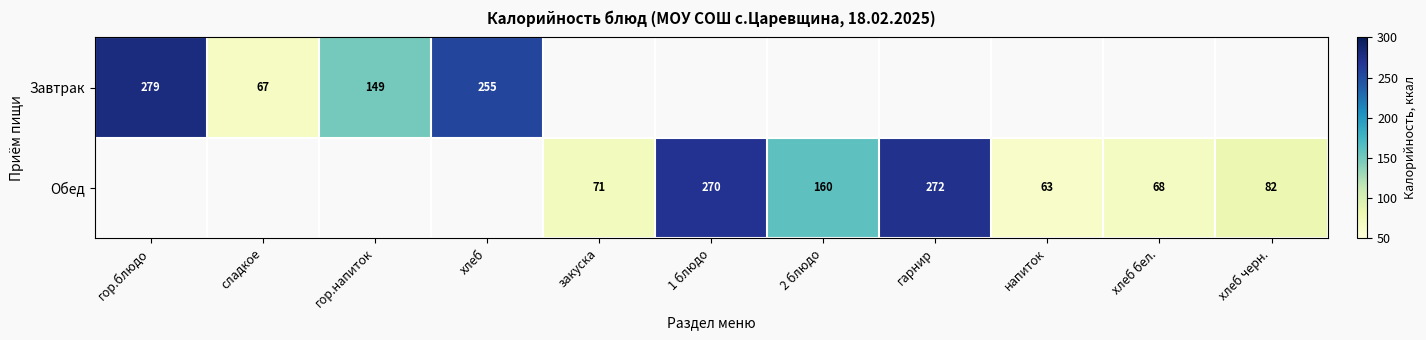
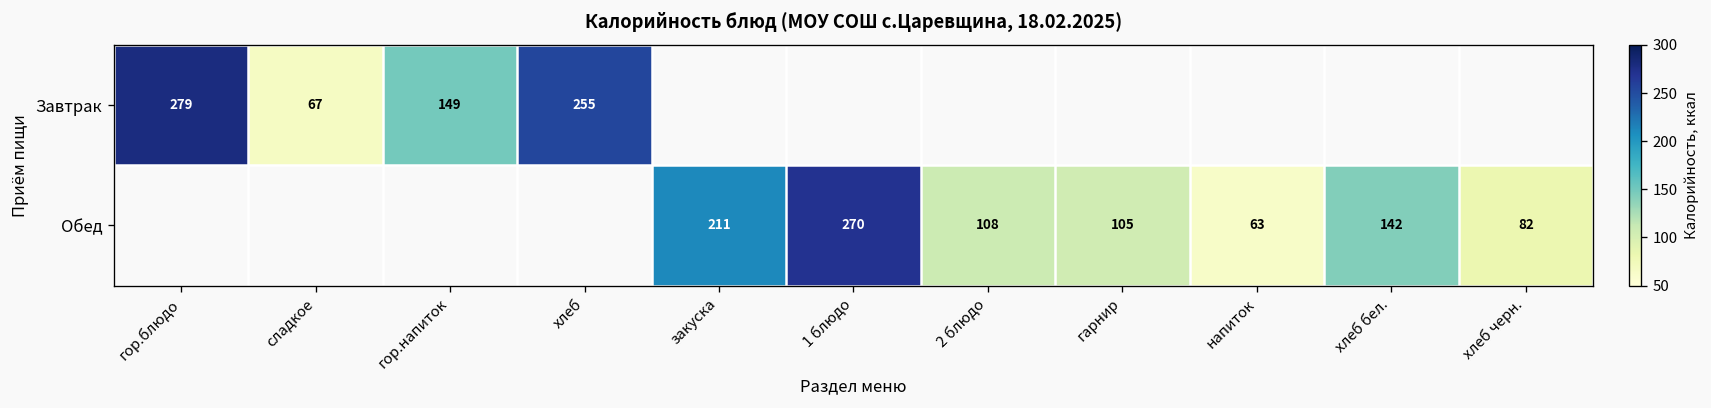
  {
    "Завтрак": {
      "гор.блюдо": 279,
      "сладкое": 67,
      "гор.напиток": 149,
      "хлеб": 255
    },
    "Обед": {
-     "закуска": 71,
+     "закуска": 211,
      "1 блюдо": 270,
-     "2 блюдо": 160,
-     "гарнир": 272,
+     "2 блюдо": 108,
+     "гарнир": 105,
      "напиток": 63,
-     "хлеб бел.": 68,
+     "хлеб бел.": 142,
      "хлеб черн.": 82
    }
  }
